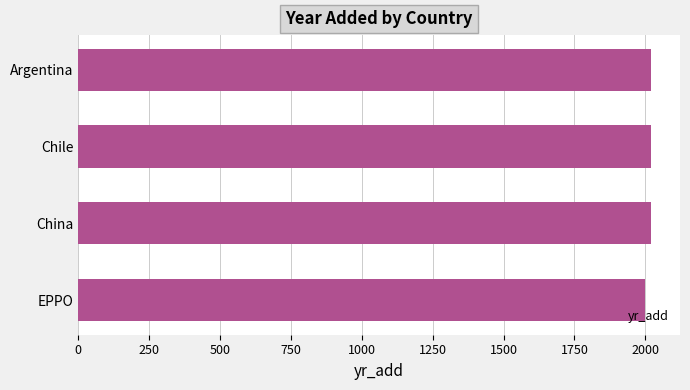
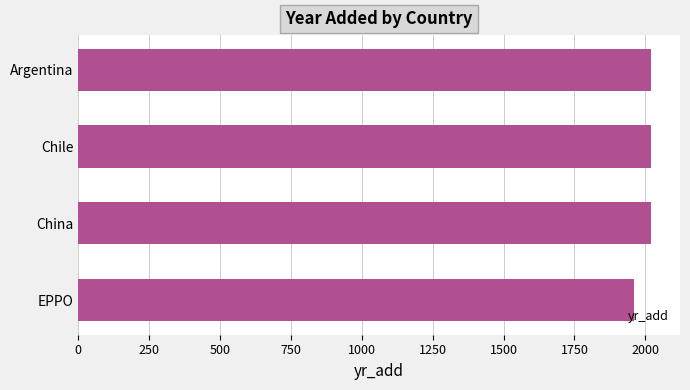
  {
    "Argentina": 2020,
    "Chile": 2020,
    "China": 2020,
-   "EPPO": 2000
+   "EPPO": 1960
  }
